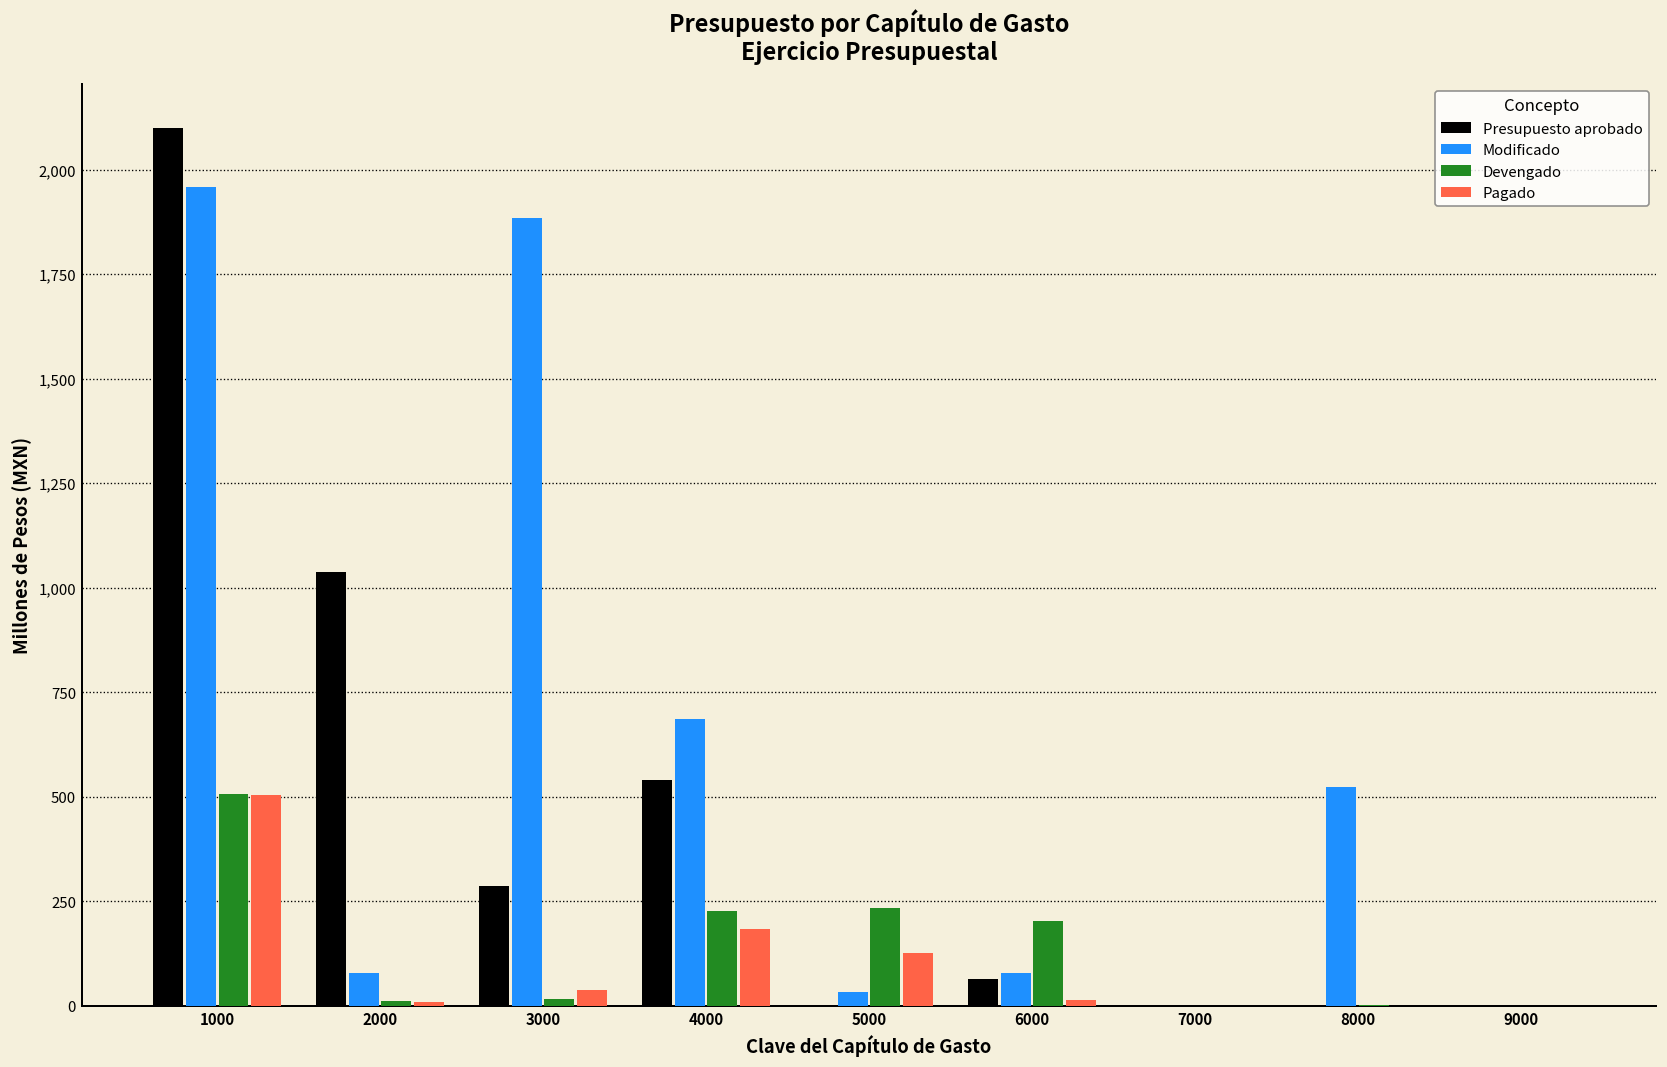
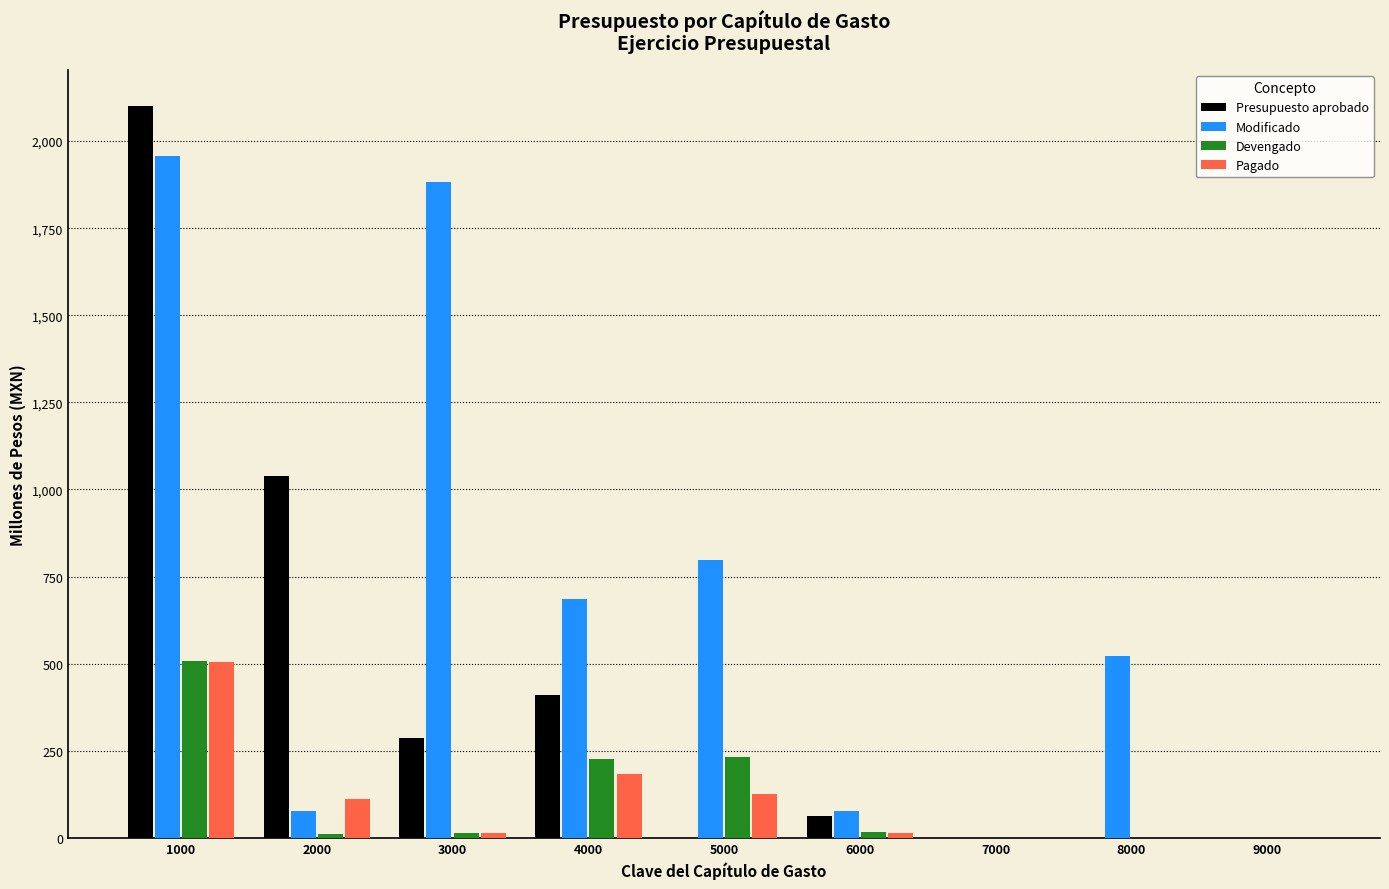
  {
    "Presupuesto aprobado": {
      "1000": "2,100",
      "2000": "1,040",
      "3000": "290",
-     "4000": "540",
+     "4000": "410",
      "5000": "0",
      "6000": "60",
      "7000": "0",
      "8000": "0",
      "9000": "0"
    },
    "Modificado": {
      "1000": "1,960",
      "2000": "80",
      "3000": "1,880",
      "4000": "690",
-     "5000": "30",
+     "5000": "800",
      "6000": "80",
      "7000": "0",
      "8000": "520",
      "9000": "0"
    },
    "Devengado": {
      "1000": "510",
      "2000": "10",
      "3000": "20",
      "4000": "230",
      "5000": "230",
-     "6000": "200",
+     "6000": "20",
      "7000": "0",
      "9000": "0"
    },
    "Pagado": {
      "1000": "500",
-     "2000": "10",
-     "3000": "40",
+     "2000": "110",
+     "3000": "10",
      "4000": "180",
      "5000": "130",
      "6000": "10",
      "7000": "0",
      "9000": "0"
    }
  }
